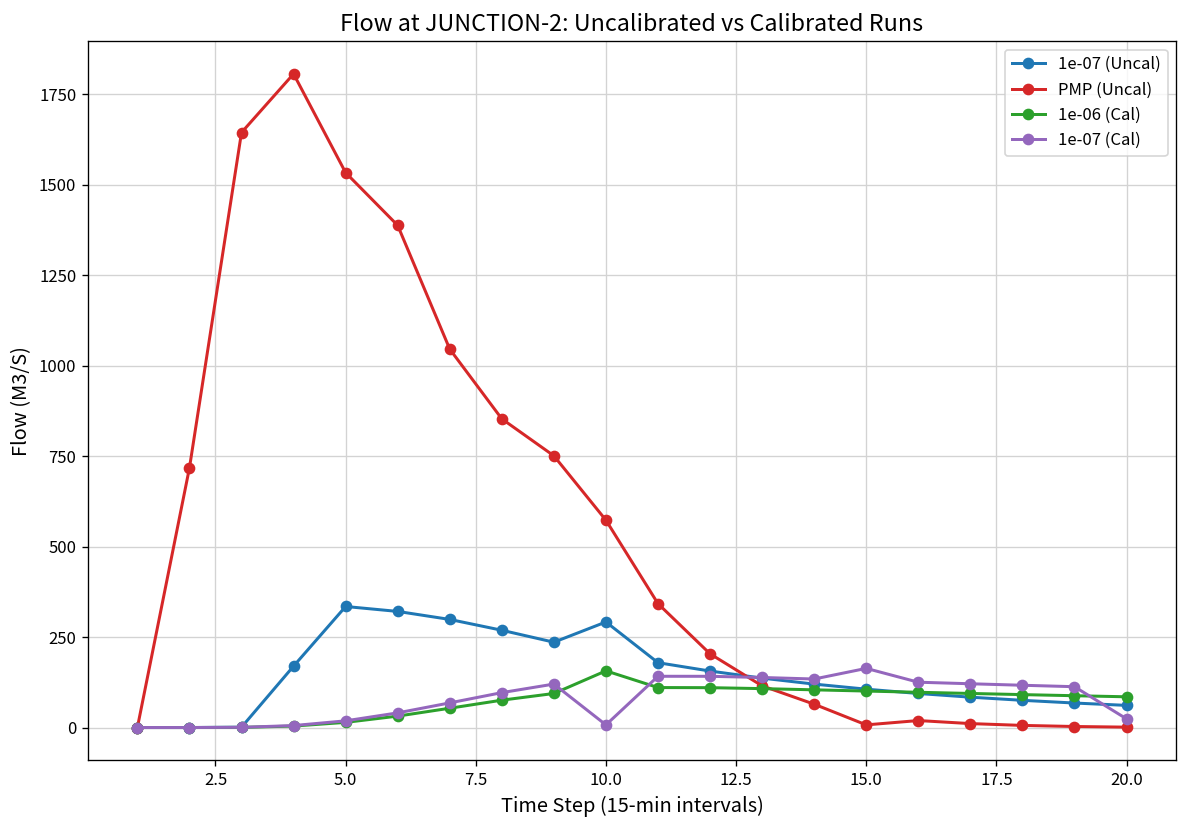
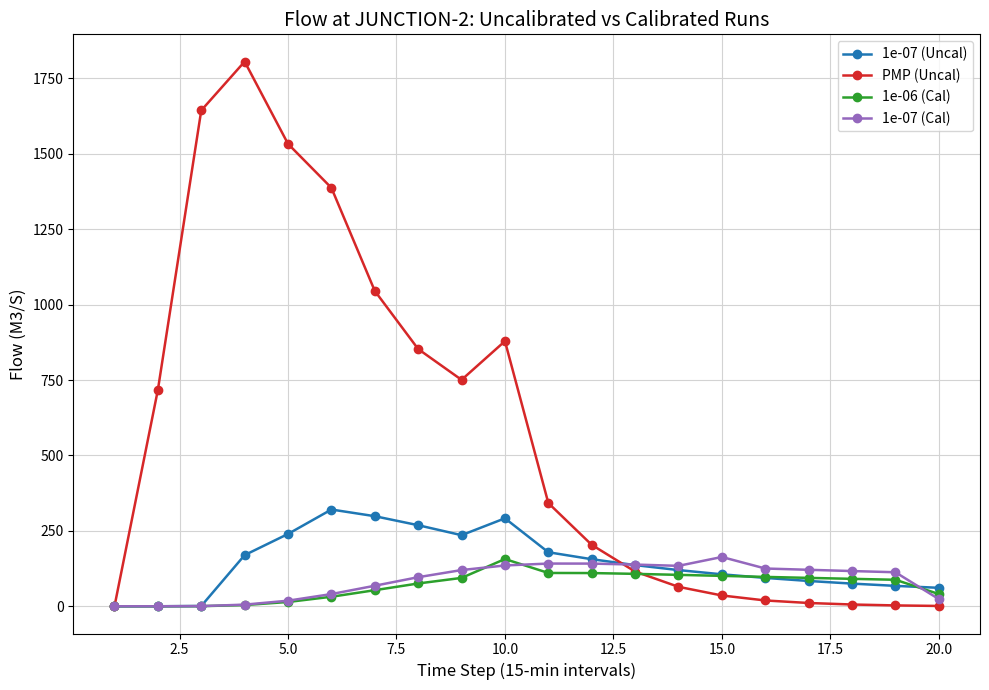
  {
    "1e-07 (Uncal)": {
-     "5.0": 330,
+     "5.0": 240,
      "10.0": 290,
      "20.0": 60
    },
    "PMP (Uncal)": {
      "5.0": 1530,
-     "10.0": 570,
-     "15.0": 10,
+     "10.0": 880,
+     "15.0": 40,
      "20.0": 0
    },
    "1e-06 (Cal)": {
      "10.0": 160,
-     "20.0": 90
+     "20.0": 40
    },
    "1e-07 (Cal)": {
-     "10.0": 10,
+     "10.0": 140,
      "15.0": 160,
      "20.0": 20
    }
  }
